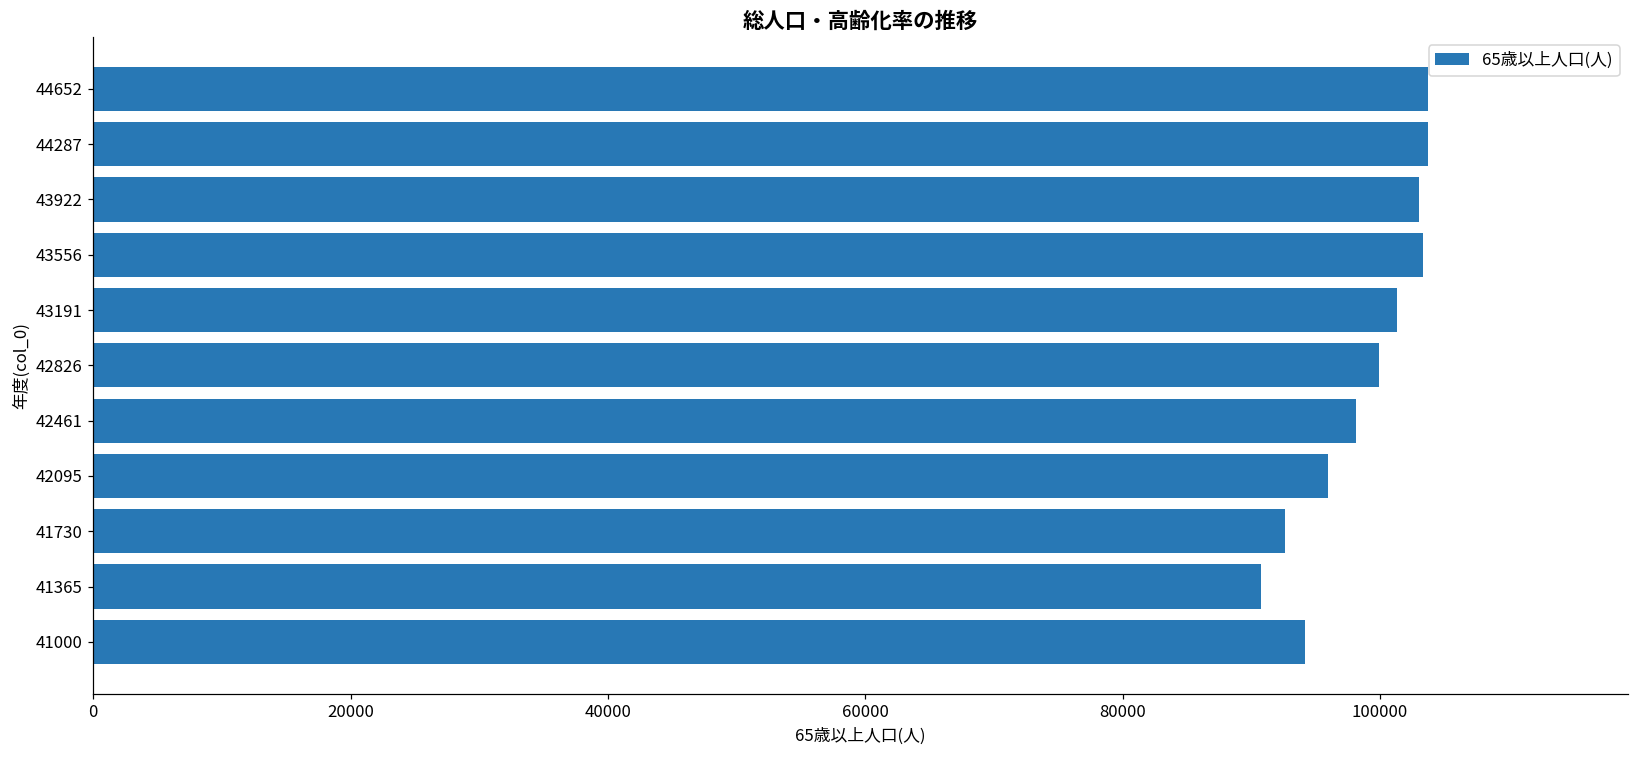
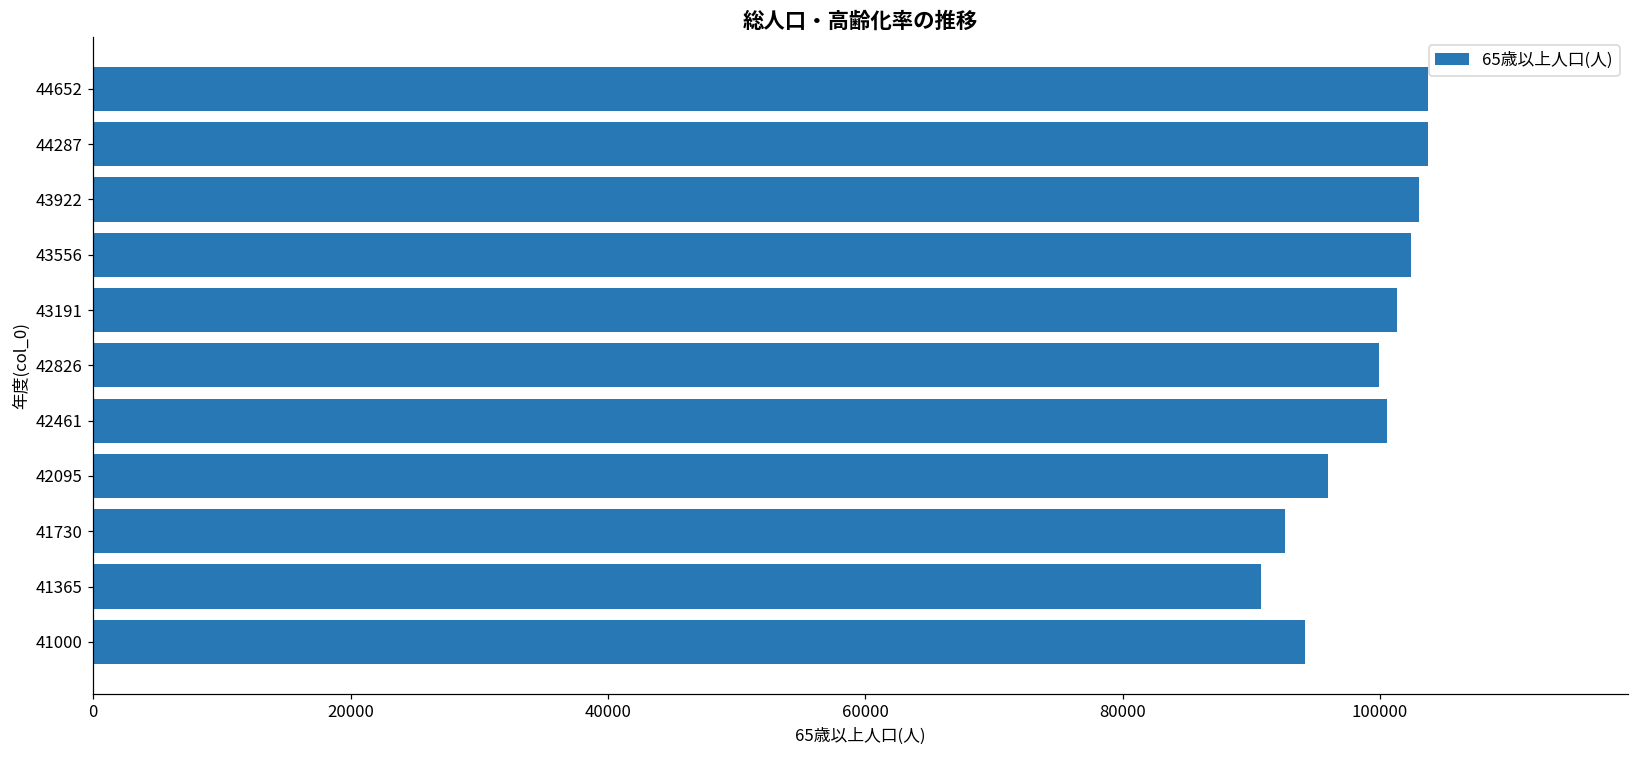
  {
    "44652": 103700,
    "44287": 103700,
    "43922": 103000,
-   "43556": 103400,
+   "43556": 102400,
    "43191": 101300,
    "42826": 99900,
-   "42461": 98200,
+   "42461": 100500,
    "42095": 95900,
    "41730": 92600,
    "41365": 90800,
    "41000": 94100
  }
